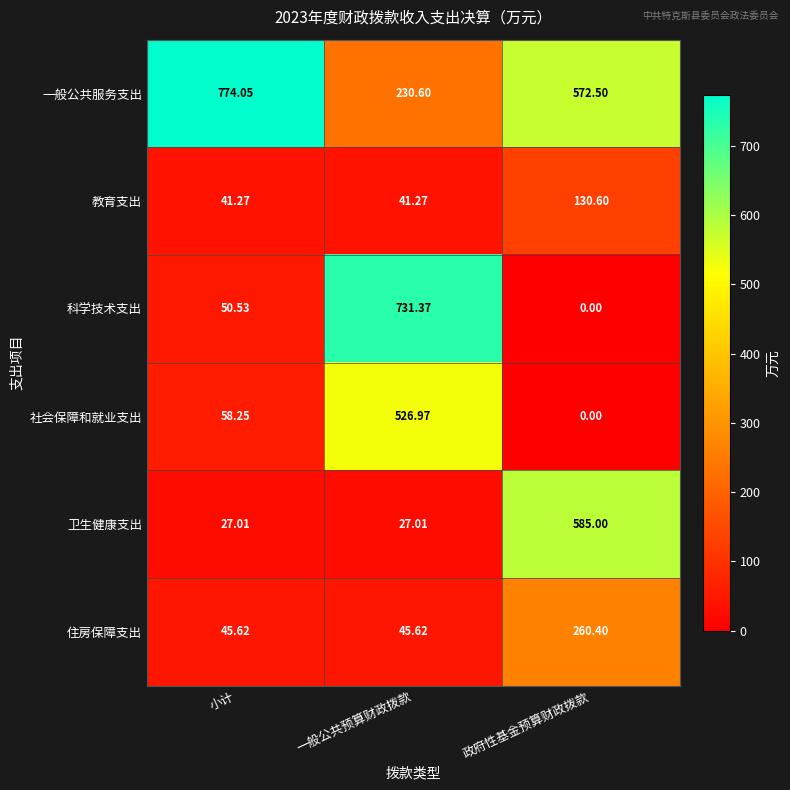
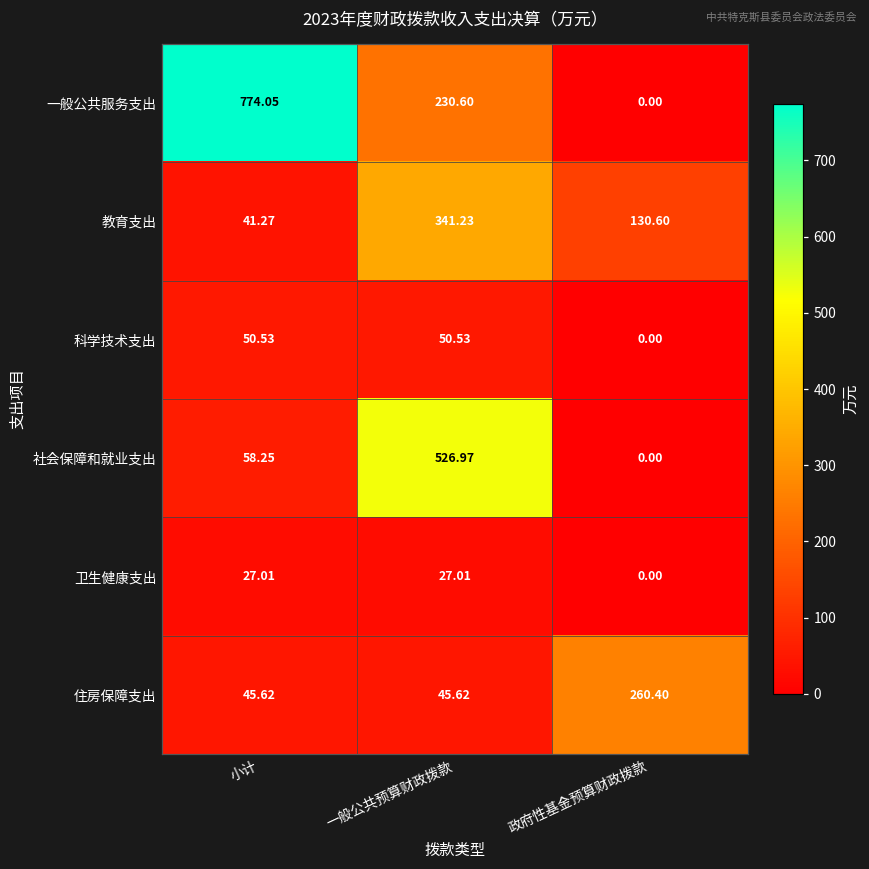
  {
    "一般公共服务支出": {
      "小计": 774.05,
      "一般公共预算财政拨款": 230.60,
-     "政府性基金预算财政拨款": 572.50
+     "政府性基金预算财政拨款": 0.00
    },
    "教育支出": {
      "小计": 41.27,
-     "一般公共预算财政拨款": 41.27,
+     "一般公共预算财政拨款": 341.23,
      "政府性基金预算财政拨款": 130.60
    },
    "科学技术支出": {
      "小计": 50.53,
-     "一般公共预算财政拨款": 731.37,
+     "一般公共预算财政拨款": 50.53,
      "政府性基金预算财政拨款": 0.00
    },
    "社会保障和就业支出": {
      "小计": 58.25,
      "一般公共预算财政拨款": 526.97,
      "政府性基金预算财政拨款": 0.00
    },
    "卫生健康支出": {
      "小计": 27.01,
      "一般公共预算财政拨款": 27.01,
-     "政府性基金预算财政拨款": 585.00
+     "政府性基金预算财政拨款": 0.00
    },
    "住房保障支出": {
      "小计": 45.62,
      "一般公共预算财政拨款": 45.62,
      "政府性基金预算财政拨款": 260.40
    }
  }
